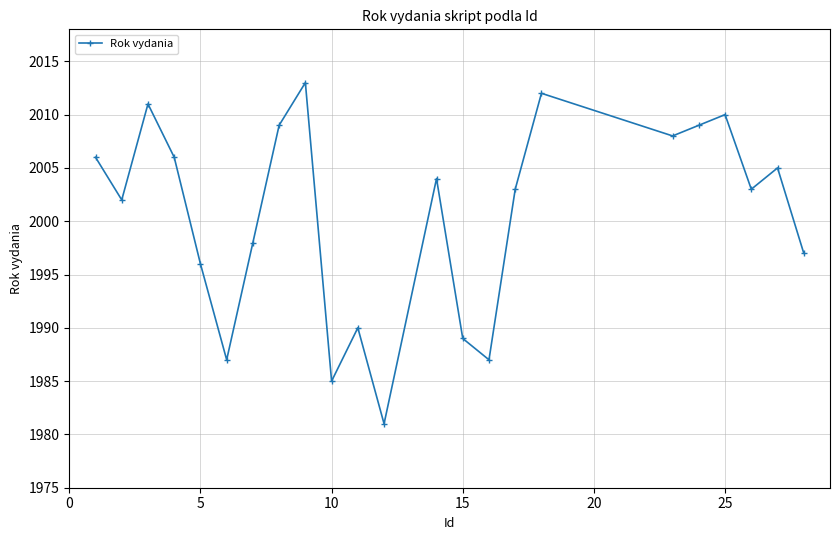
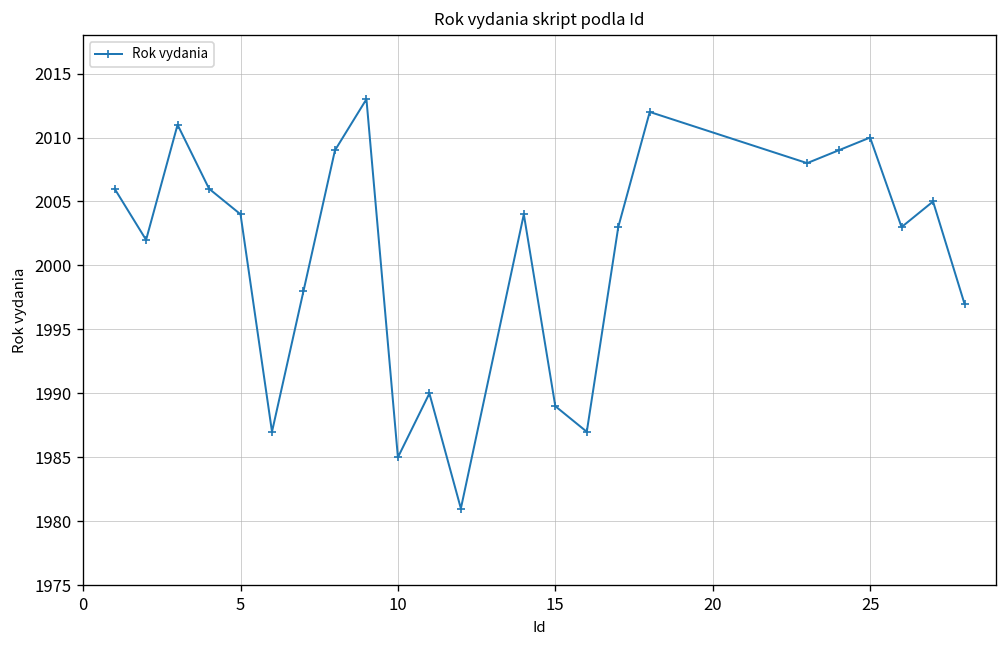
  {
-   "5": 1996,
+   "5": 2004,
    "10": 1985,
    "15": 1989,
    "25": 2010
  }
